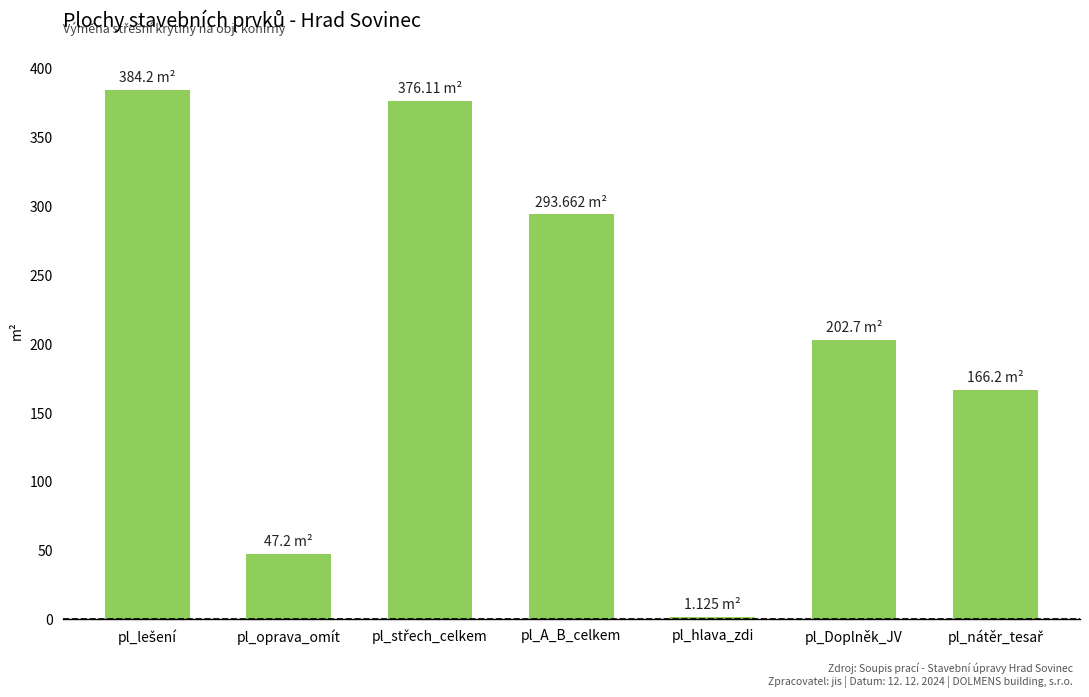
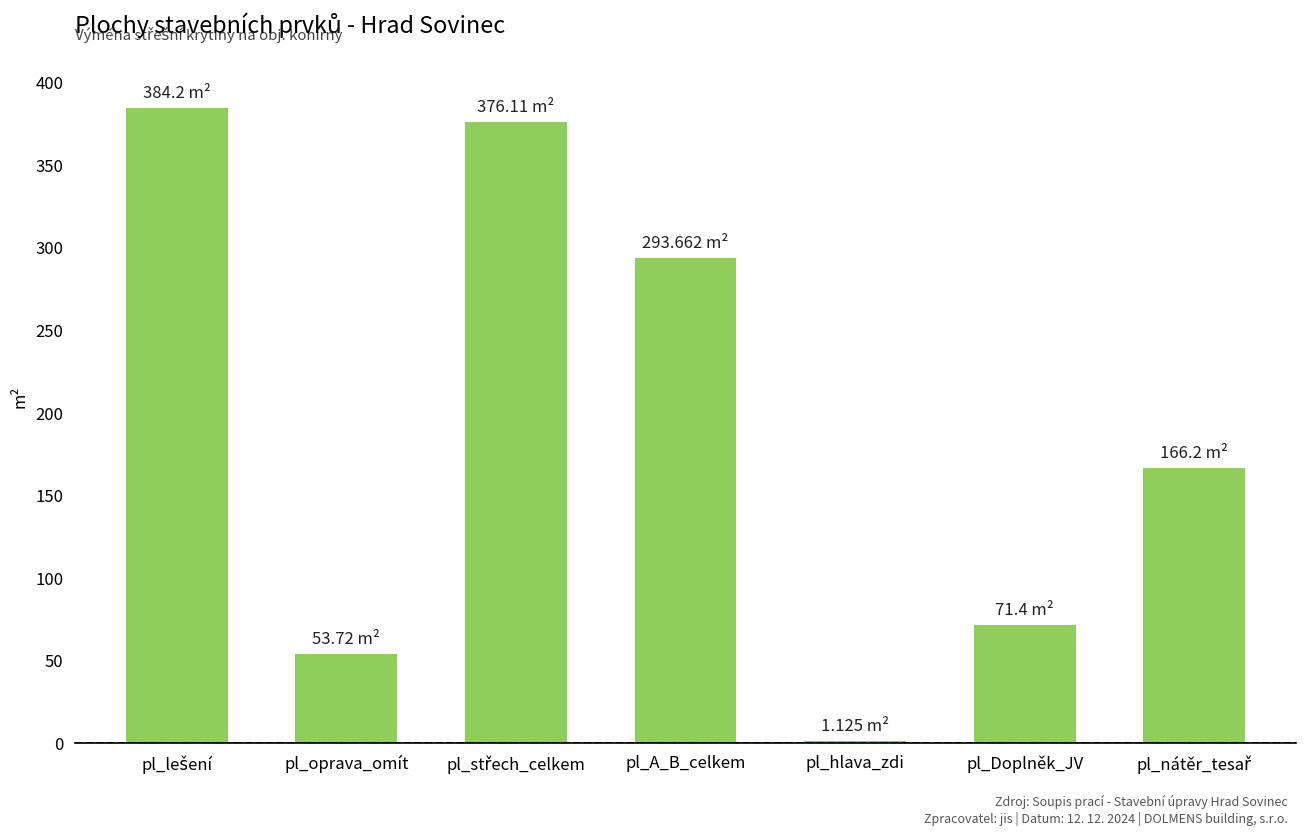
  {
    "pl_lešení": 384.2,
-   "pl_oprava_omít": 47.2,
+   "pl_oprava_omít": 53.72,
    "pl_střech_celkem": 376.11,
    "pl_A_B_celkem": 293.662,
    "pl_hlava_zdi": 1.125,
-   "pl_Doplněk_JV": 202.7,
+   "pl_Doplněk_JV": 71.4,
    "pl_nátěr_tesař": 166.2
  }
